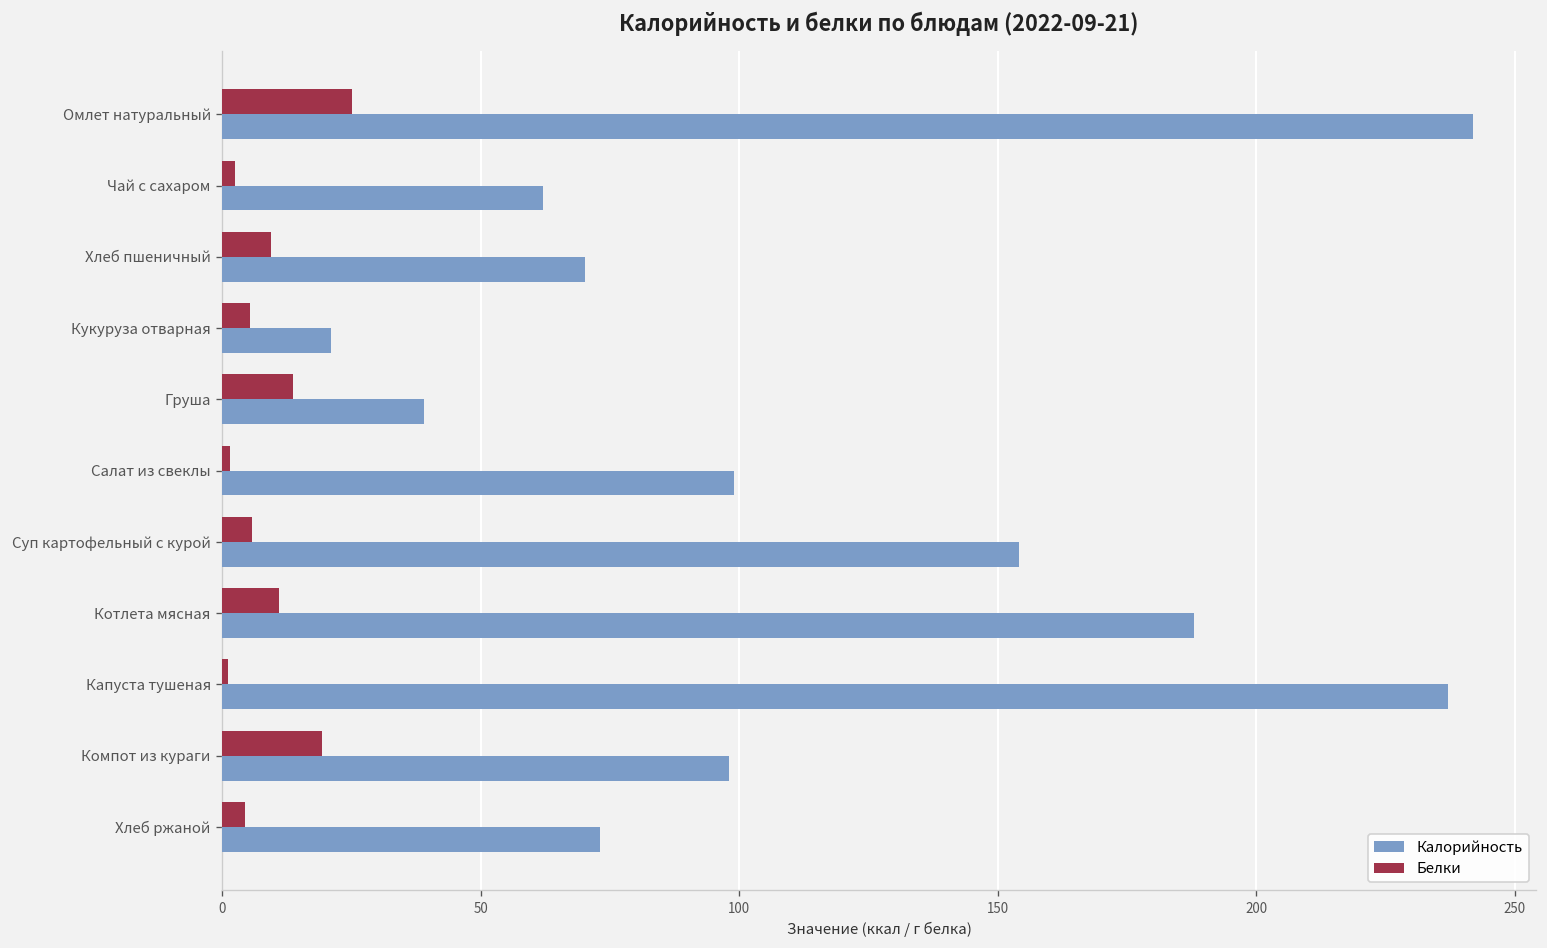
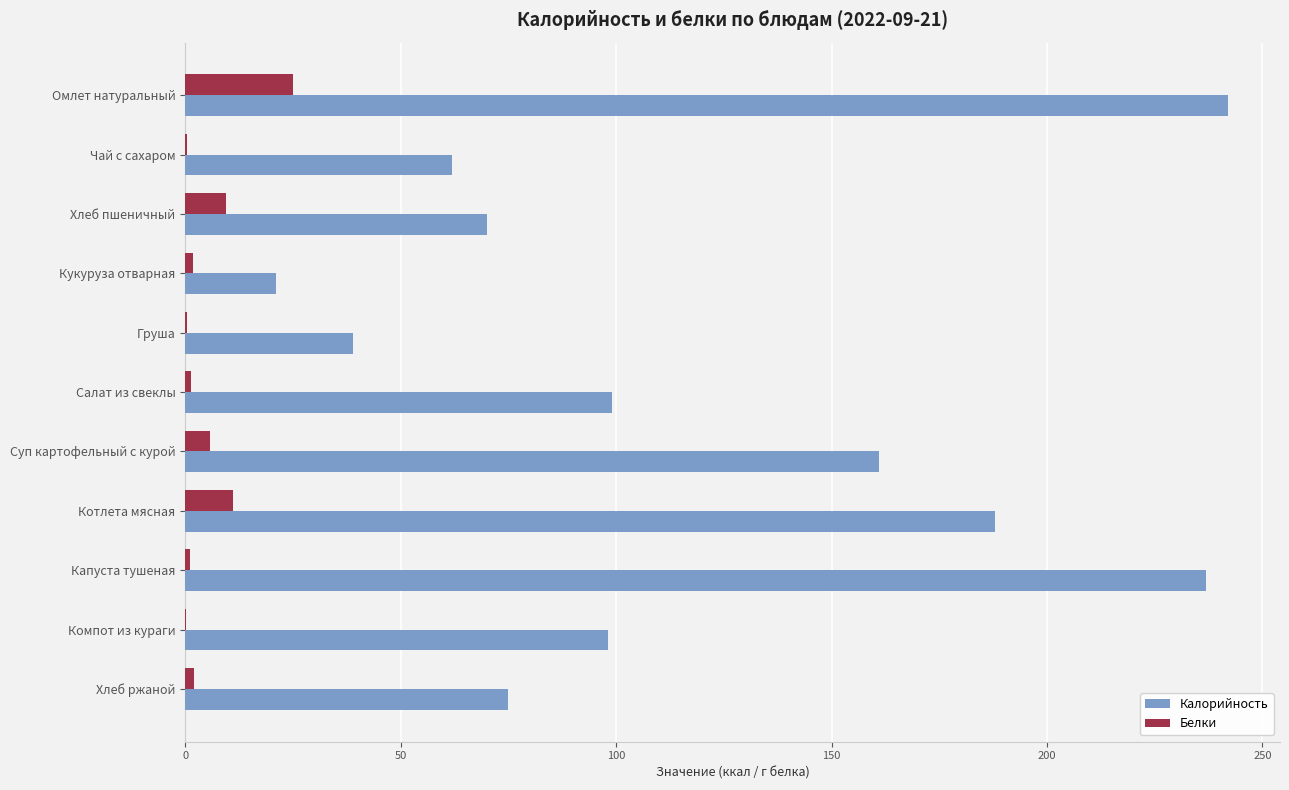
  {
    "Калорийность": {
      "Омлет натуральный": 242,
      "Чай с сахаром": 62,
      "Хлеб пшеничный": 70,
      "Кукуруза отварная": 21,
      "Груша": 39,
      "Салат из свеклы": 99,
-     "Суп картофельный с курой": 154,
+     "Суп картофельный с курой": 161,
      "Котлета мясная": 188,
      "Капуста тушеная": 237,
      "Компот из кураги": 98,
-     "Хлеб ржаной": 73
+     "Хлеб ржаной": 75
    },
    "Белки": {
      "Омлет натуральный": 25,
-     "Чай с сахаром": 3,
+     "Чай с сахаром": 0,
      "Хлеб пшеничный": 9,
-     "Кукуруза отварная": 5,
-     "Груша": 14,
+     "Кукуруза отварная": 2,
+     "Груша": 0,
      "Салат из свеклы": 1,
      "Суп картофельный с курой": 6,
      "Котлета мясная": 11,
      "Капуста тушеная": 1,
-     "Компот из кураги": 19,
-     "Хлеб ржаной": 4
+     "Компот из кураги": 0,
+     "Хлеб ржаной": 2
    }
  }
